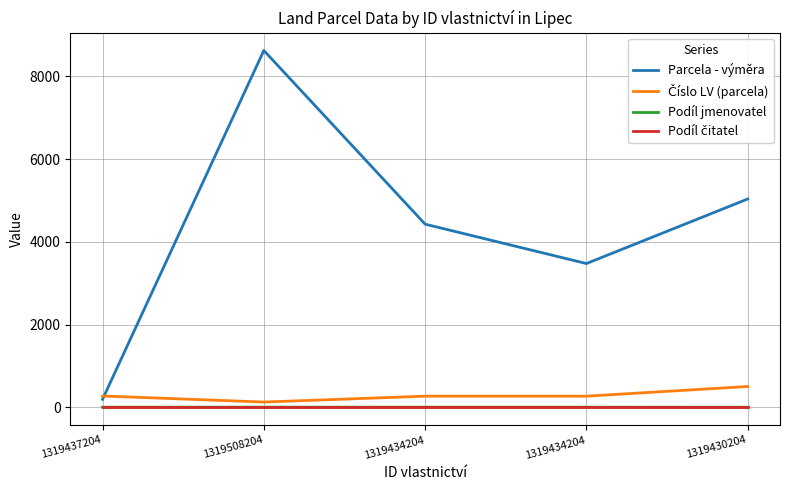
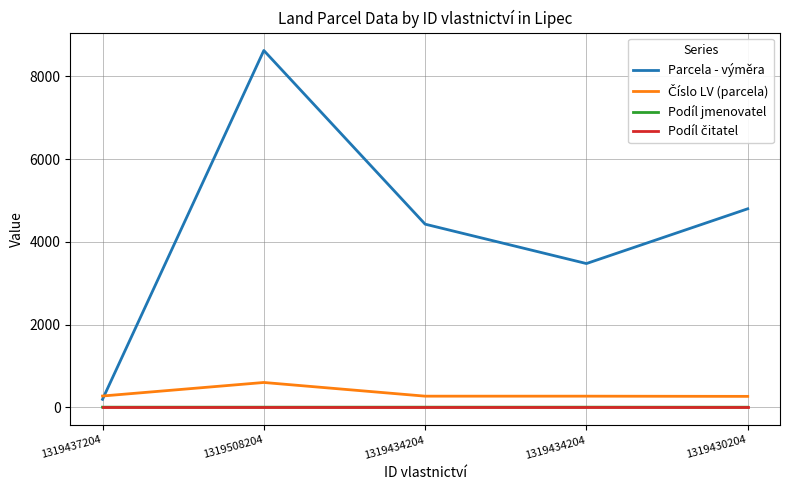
  {
    "Parcela - výměra": {
      "1319437204": 200,
      "1319508204": 8600,
-     "1319430204": 5000
+     "1319430204": 4800
    },
    "Číslo LV (parcela)": {
      "1319437204": 300,
-     "1319508204": 100,
-     "1319430204": 500
+     "1319508204": 600,
+     "1319430204": 300
    },
    "Podíl čitatel": {
      "1319437204": 0,
      "1319508204": 0,
      "1319430204": 0
    }
  }
